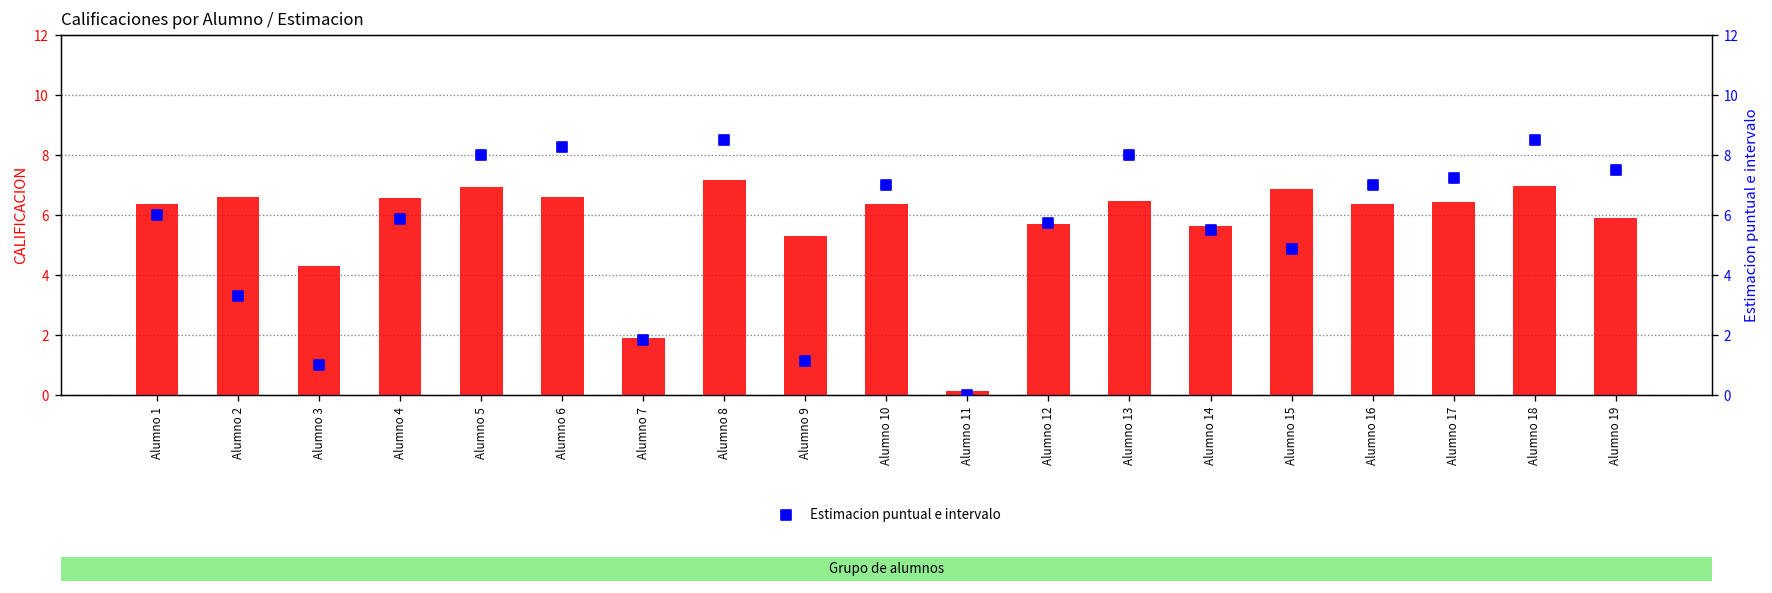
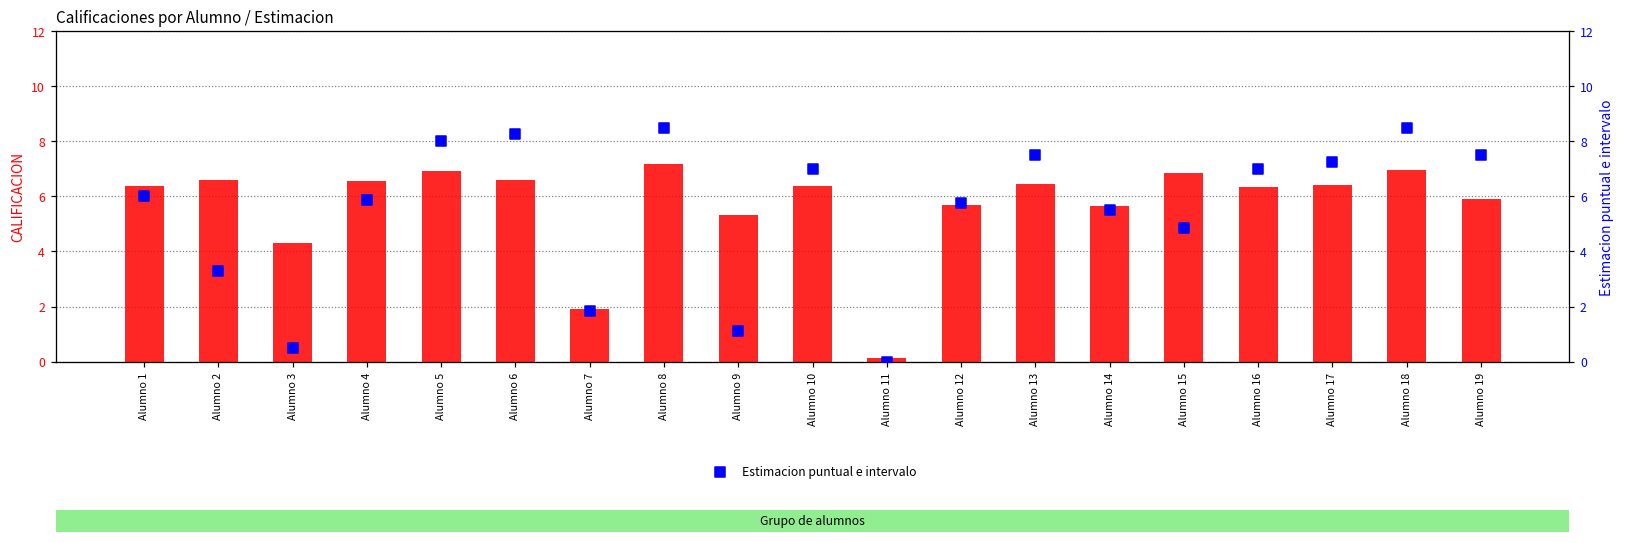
  {
    "Estimacion puntual e intervalo": {
-     "Alumno 3": 1.0,
-     "Alumno 13": 8.0
+     "Alumno 3": 0.5,
+     "Alumno 13": 7.5
    }
  }
